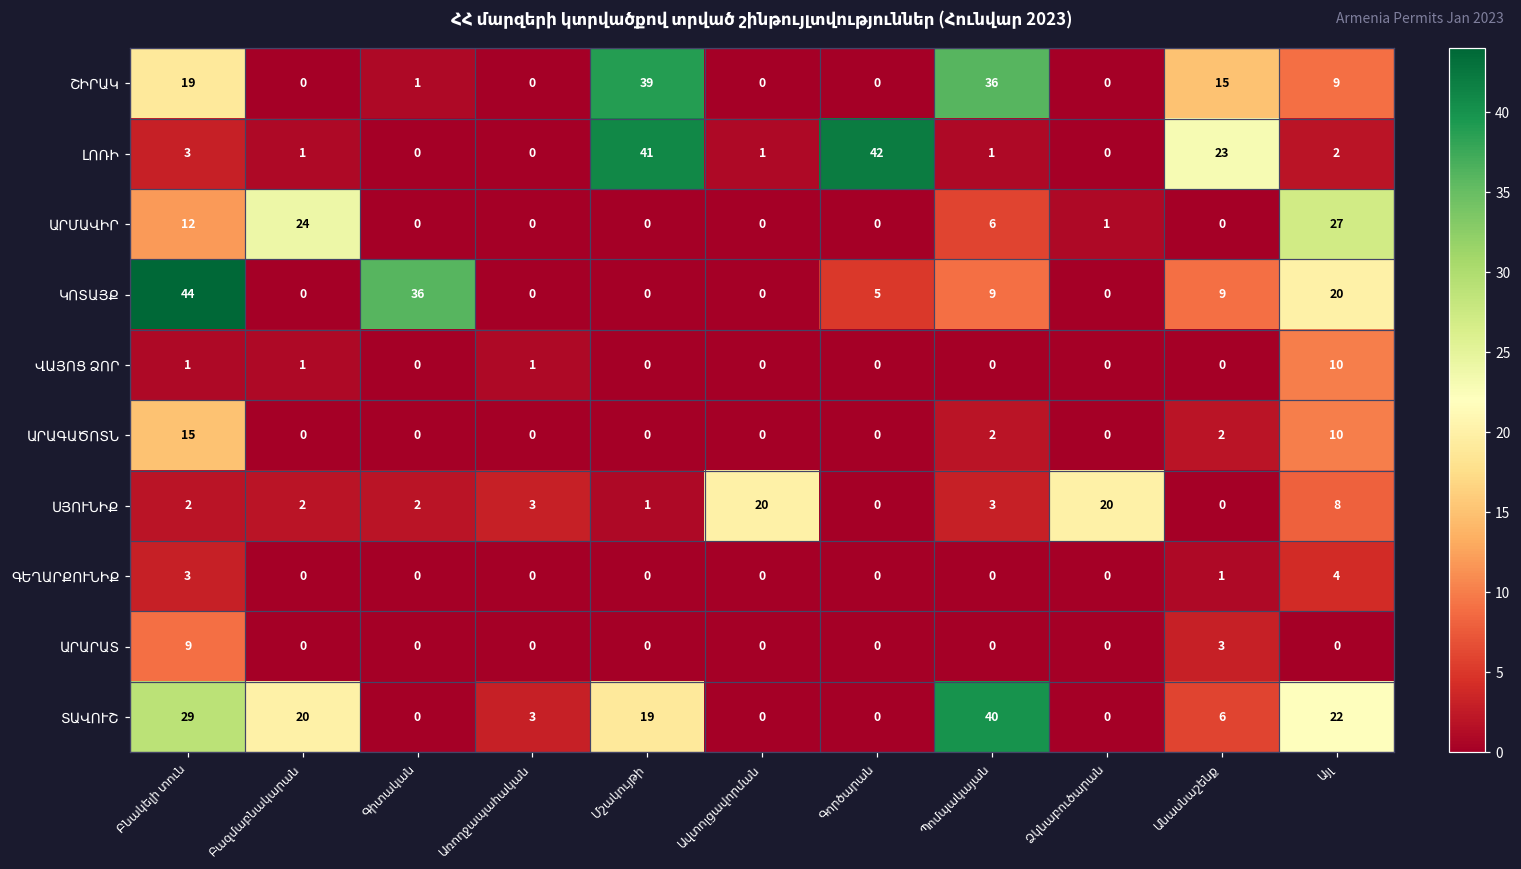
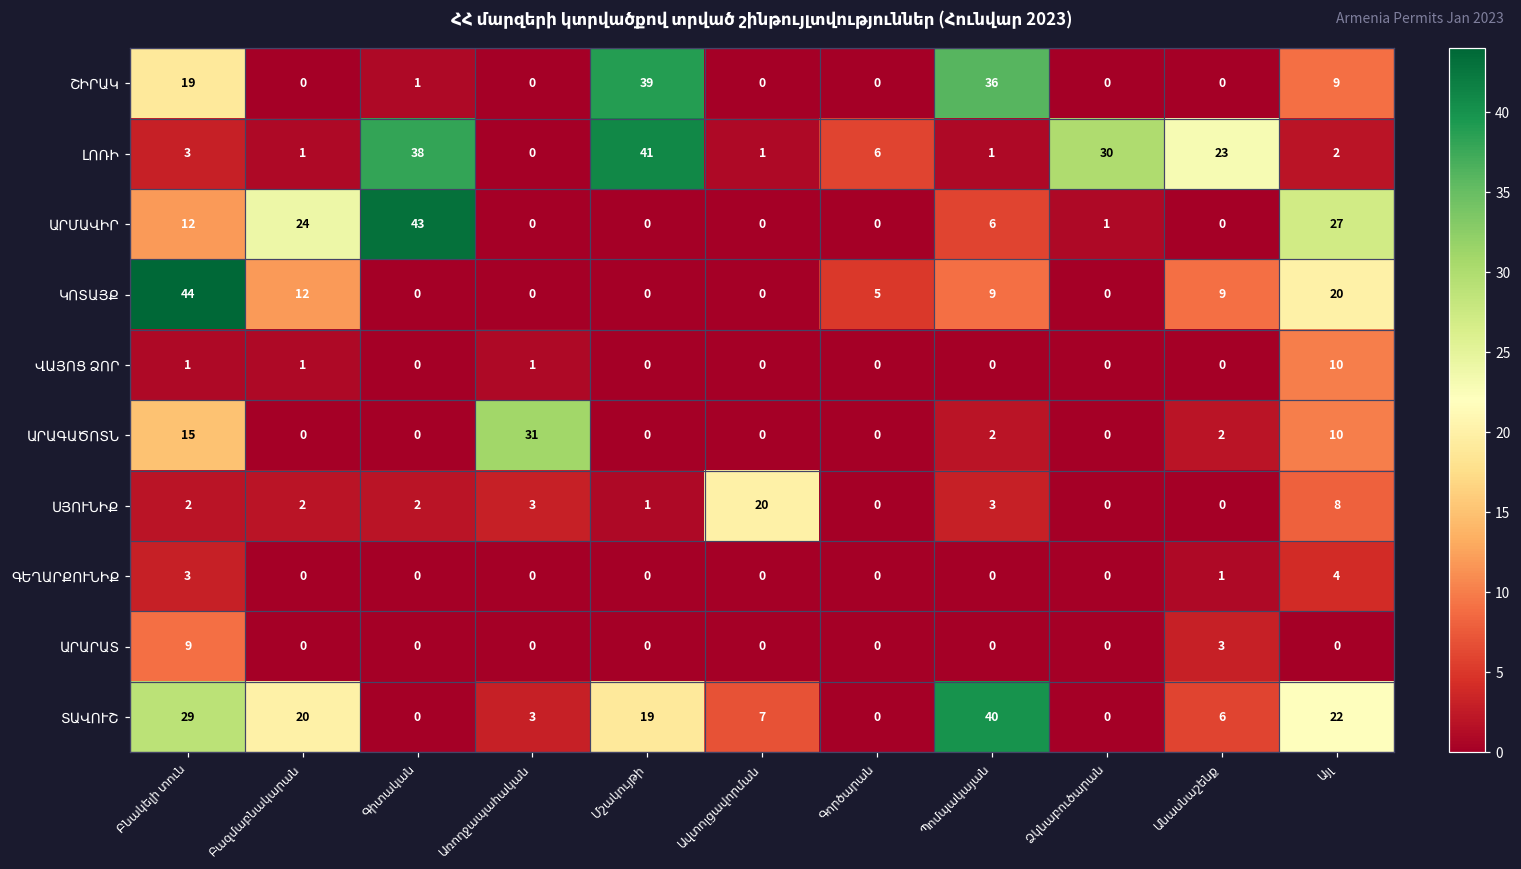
  {
    "ՇԻՐԱԿ": {
      "Բնակելի տուն": 19,
      "Բազմաբնակարան": 0,
      "Գիտական": 1,
      "Առողջապահական": 0,
      "Մշակույթի": 39,
      "Ավտոլցավորման": 0,
      "Գործարան": 0,
      "Պոմպակայան": 36,
      "Ձկնաբուծարան": 0,
-     "Անասնաշենք": 15,
+     "Անասնաշենք": 0,
      "Այլ": 9
    },
    "ԼՈՌԻ": {
      "Բնակելի տուն": 3,
      "Բազմաբնակարան": 1,
-     "Գիտական": 0,
+     "Գիտական": 38,
      "Առողջապահական": 0,
      "Մշակույթի": 41,
      "Ավտոլցավորման": 1,
-     "Գործարան": 42,
+     "Գործարան": 6,
      "Պոմպակայան": 1,
-     "Ձկնաբուծարան": 0,
+     "Ձկնաբուծարան": 30,
      "Անասնաշենք": 23,
      "Այլ": 2
    },
    "ԱՐՄԱՎԻՐ": {
      "Բնակելի տուն": 12,
      "Բազմաբնակարան": 24,
-     "Գիտական": 0,
+     "Գիտական": 43,
      "Առողջապահական": 0,
      "Մշակույթի": 0,
      "Ավտոլցավորման": 0,
      "Գործարան": 0,
      "Պոմպակայան": 6,
      "Ձկնաբուծարան": 1,
      "Անասնաշենք": 0,
      "Այլ": 27
    },
    "ԿՈՏԱՅՔ": {
      "Բնակելի տուն": 44,
-     "Բազմաբնակարան": 0,
-     "Գիտական": 36,
+     "Բազմաբնակարան": 12,
+     "Գիտական": 0,
      "Առողջապահական": 0,
      "Մշակույթի": 0,
      "Ավտոլցավորման": 0,
      "Գործարան": 5,
      "Պոմպակայան": 9,
      "Ձկնաբուծարան": 0,
      "Անասնաշենք": 9,
      "Այլ": 20
    },
    "ՎԱՅՈՑ ՁՈՐ": {
      "Բնակելի տուն": 1,
      "Բազմաբնակարան": 1,
      "Գիտական": 0,
      "Առողջապահական": 1,
      "Մշակույթի": 0,
      "Ավտոլցավորման": 0,
      "Գործարան": 0,
      "Պոմպակայան": 0,
      "Ձկնաբուծարան": 0,
      "Անասնաշենք": 0,
      "Այլ": 10
    },
    "ԱՐԱԳԱԾՈՏՆ": {
      "Բնակելի տուն": 15,
      "Բազմաբնակարան": 0,
      "Գիտական": 0,
-     "Առողջապահական": 0,
+     "Առողջապահական": 31,
      "Մշակույթի": 0,
      "Ավտոլցավորման": 0,
      "Գործարան": 0,
      "Պոմպակայան": 2,
      "Ձկնաբուծարան": 0,
      "Անասնաշենք": 2,
      "Այլ": 10
    },
    "ՍՅՈՒՆԻՔ": {
      "Բնակելի տուն": 2,
      "Բազմաբնակարան": 2,
      "Գիտական": 2,
      "Առողջապահական": 3,
      "Մշակույթի": 1,
      "Ավտոլցավորման": 20,
      "Գործարան": 0,
      "Պոմպակայան": 3,
-     "Ձկնաբուծարան": 20,
+     "Ձկնաբուծարան": 0,
      "Անասնաշենք": 0,
      "Այլ": 8
    },
    "ԳԵՂԱՐՔՈՒՆԻՔ": {
      "Բնակելի տուն": 3,
      "Բազմաբնակարան": 0,
      "Գիտական": 0,
      "Առողջապահական": 0,
      "Մշակույթի": 0,
      "Ավտոլցավորման": 0,
      "Գործարան": 0,
      "Պոմպակայան": 0,
      "Ձկնաբուծարան": 0,
      "Անասնաշենք": 1,
      "Այլ": 4
    },
    "ԱՐԱՐԱՏ": {
      "Բնակելի տուն": 9,
      "Բազմաբնակարան": 0,
      "Գիտական": 0,
      "Առողջապահական": 0,
      "Մշակույթի": 0,
      "Ավտոլցավորման": 0,
      "Գործարան": 0,
      "Պոմպակայան": 0,
      "Ձկնաբուծարան": 0,
      "Անասնաշենք": 3,
      "Այլ": 0
    },
    "ՏԱՎՈՒՇ": {
      "Բնակելի տուն": 29,
      "Բազմաբնակարան": 20,
      "Գիտական": 0,
      "Առողջապահական": 3,
      "Մշակույթի": 19,
-     "Ավտոլցավորման": 0,
+     "Ավտոլցավորման": 7,
      "Գործարան": 0,
      "Պոմպակայան": 40,
      "Ձկնաբուծարան": 0,
      "Անասնաշենք": 6,
      "Այլ": 22
    }
  }
